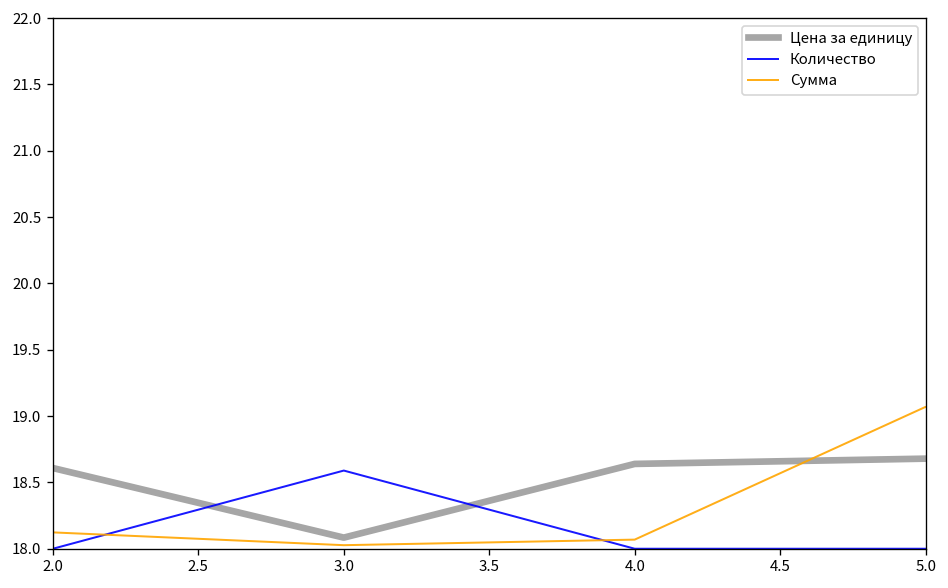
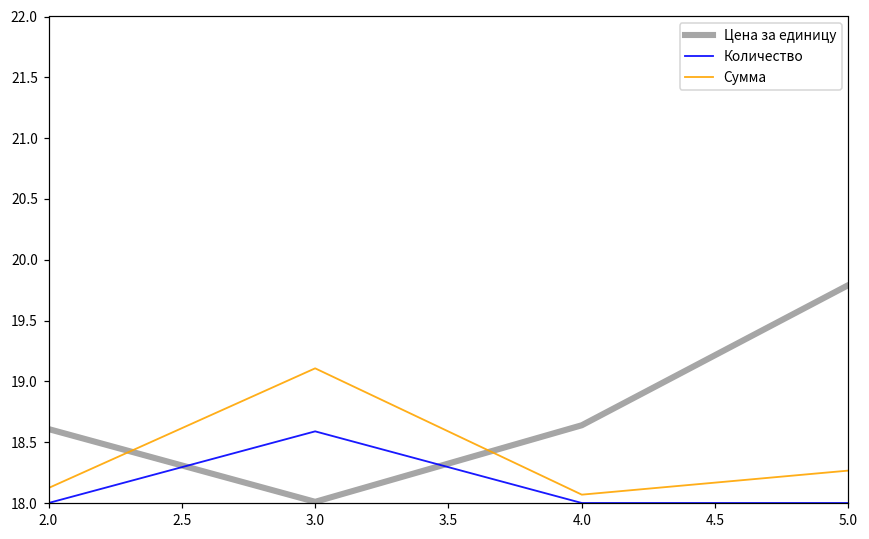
  {
    "Цена за единицу": {
      "2.0": 18.61,
-     "3.0": 18.08,
+     "3.0": 18.01,
      "4.0": 18.64,
-     "5.0": 18.68
+     "5.0": 19.79
    },
    "Количество": {
      "2.0": 18.00,
      "3.0": 18.59,
      "4.0": 18.00,
      "5.0": 18.00
    },
    "Сумма": {
      "2.0": 18.12,
-     "3.0": 18.03,
+     "3.0": 19.11,
      "4.0": 18.07,
-     "5.0": 19.07
+     "5.0": 18.27
    }
  }
